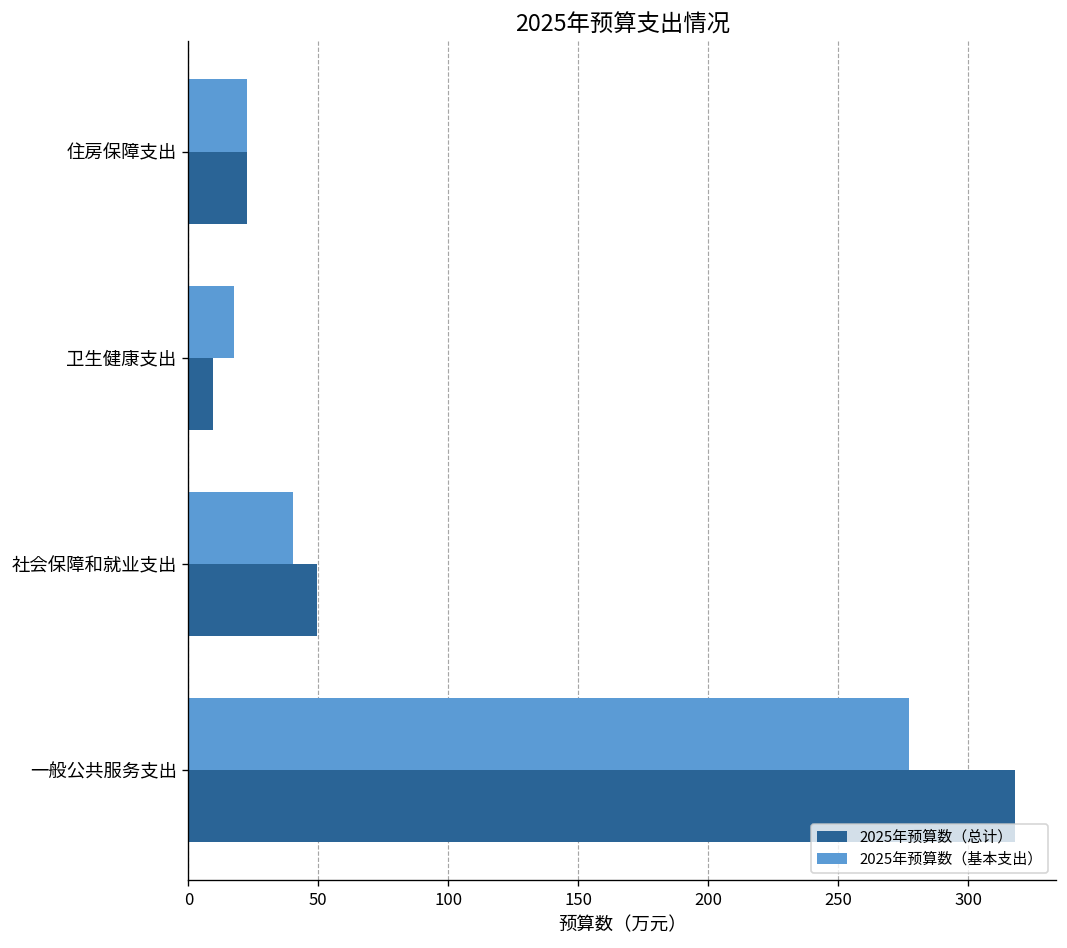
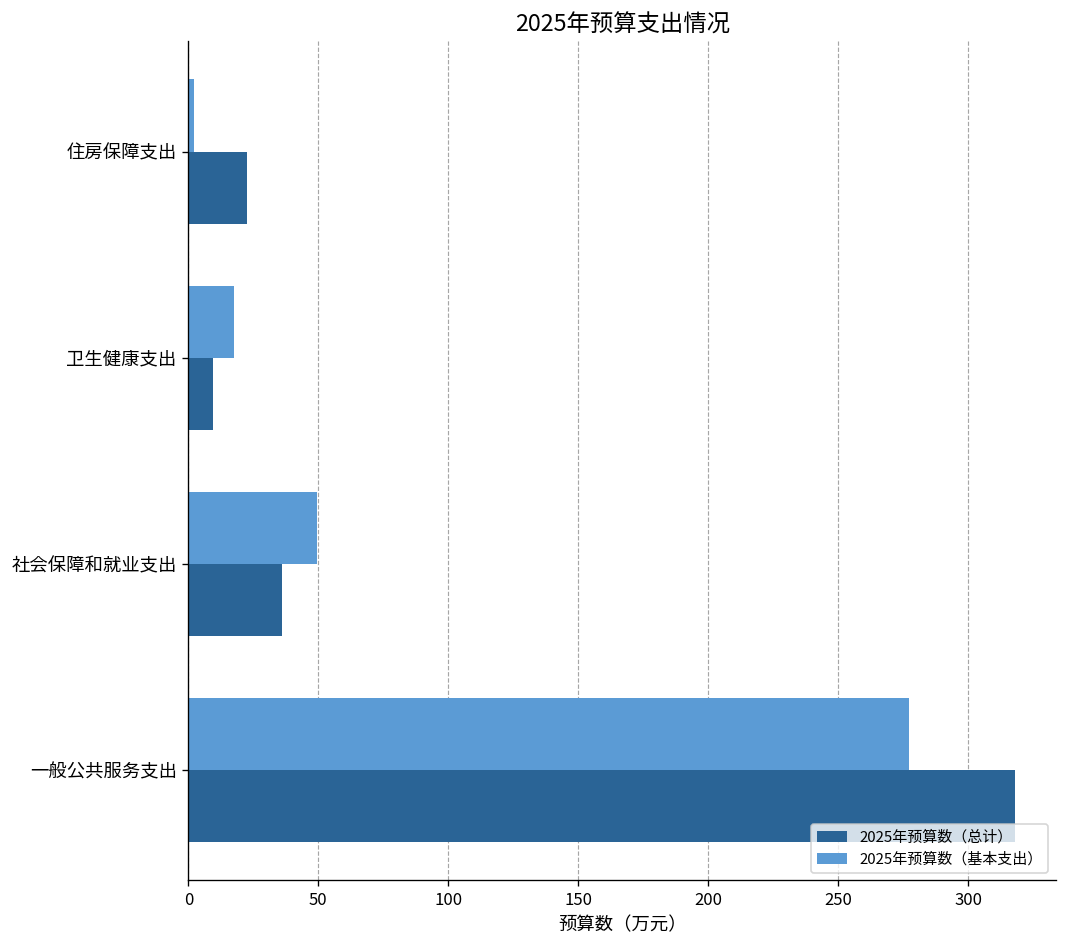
  {
    "2025年预算数（总计）": {
      "住房保障支出": 22,
      "卫生健康支出": 10,
-     "社会保障和就业支出": 49,
+     "社会保障和就业支出": 36,
      "一般公共服务支出": 318
    },
    "2025年预算数（基本支出）": {
-     "住房保障支出": 22,
+     "住房保障支出": 2,
      "卫生健康支出": 17,
-     "社会保障和就业支出": 40,
+     "社会保障和就业支出": 49,
      "一般公共服务支出": 277
    }
  }
